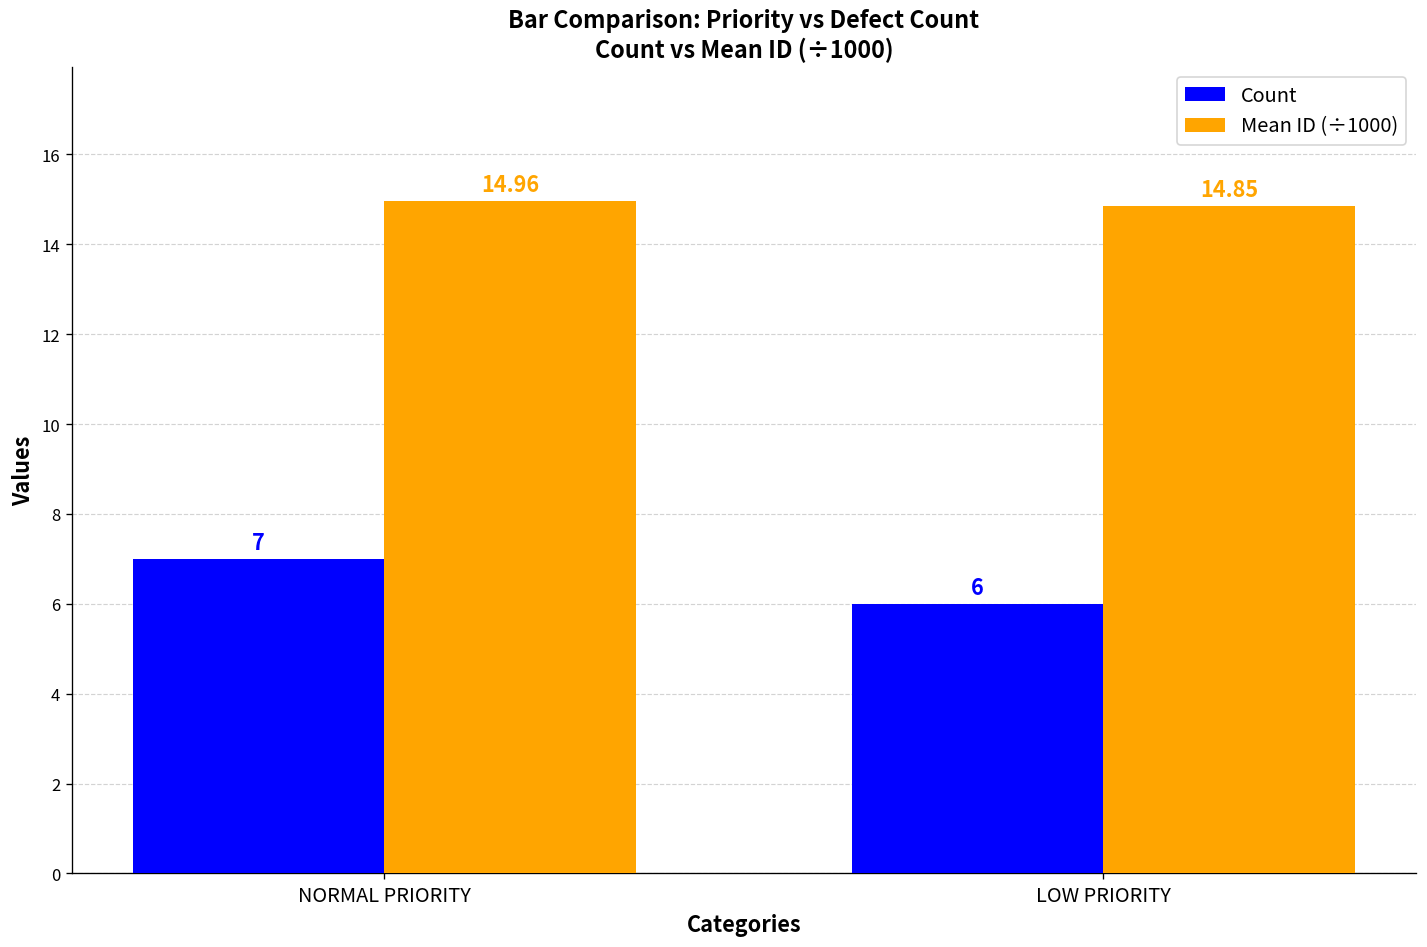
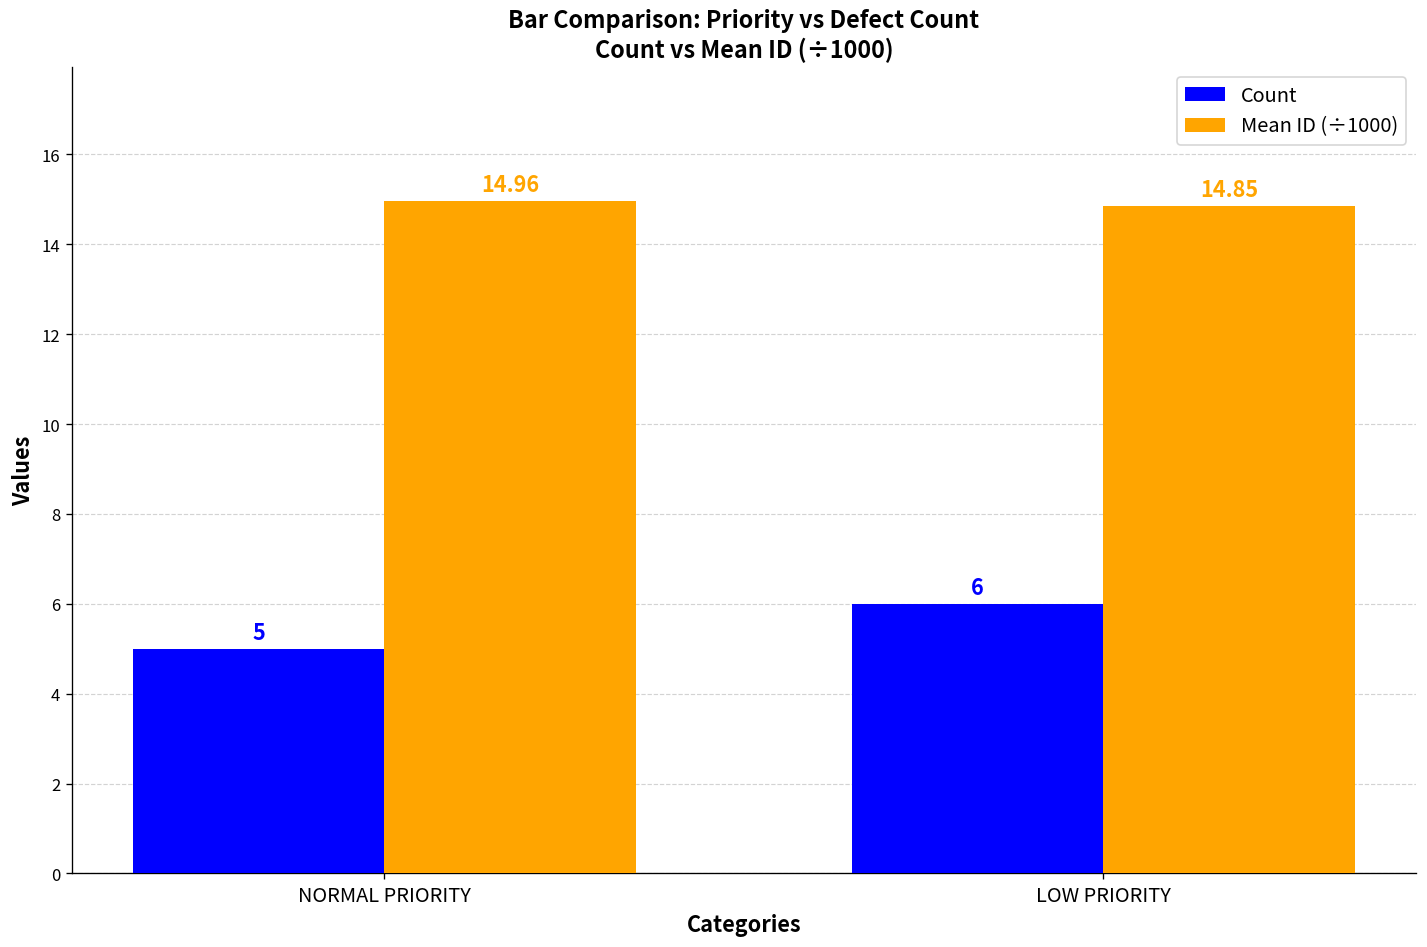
  {
    "Count": {
-     "NORMAL PRIORITY": 7,
+     "NORMAL PRIORITY": 5,
      "LOW PRIORITY": 6
    },
    "Mean ID (÷1000)": {
      "NORMAL PRIORITY": 14.96,
      "LOW PRIORITY": 14.85
    }
  }
